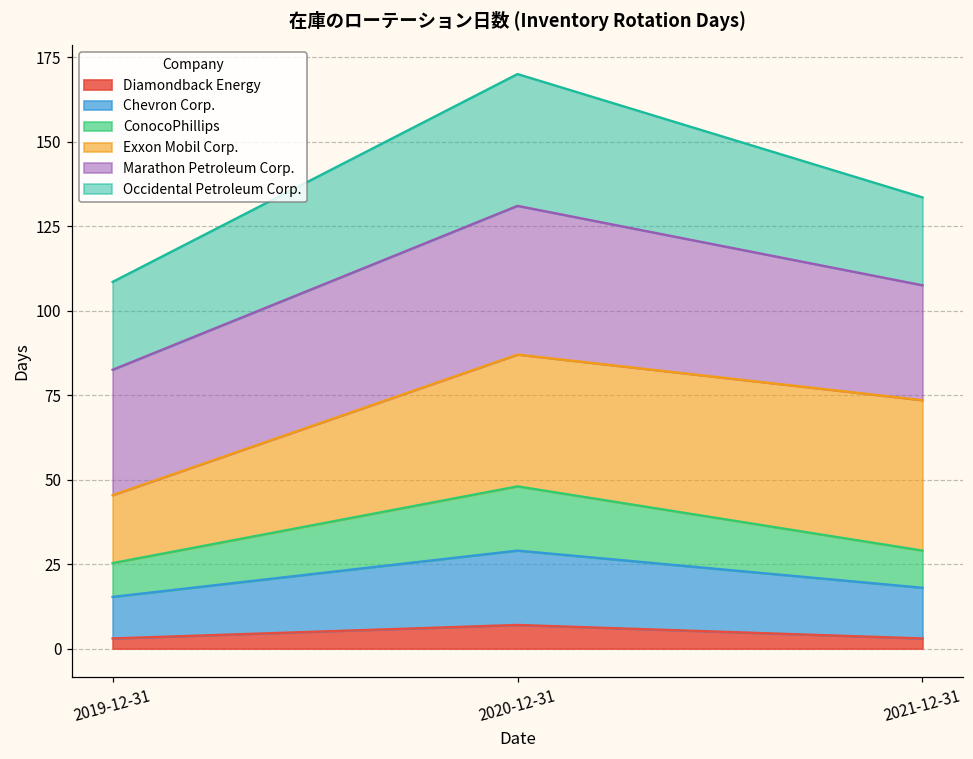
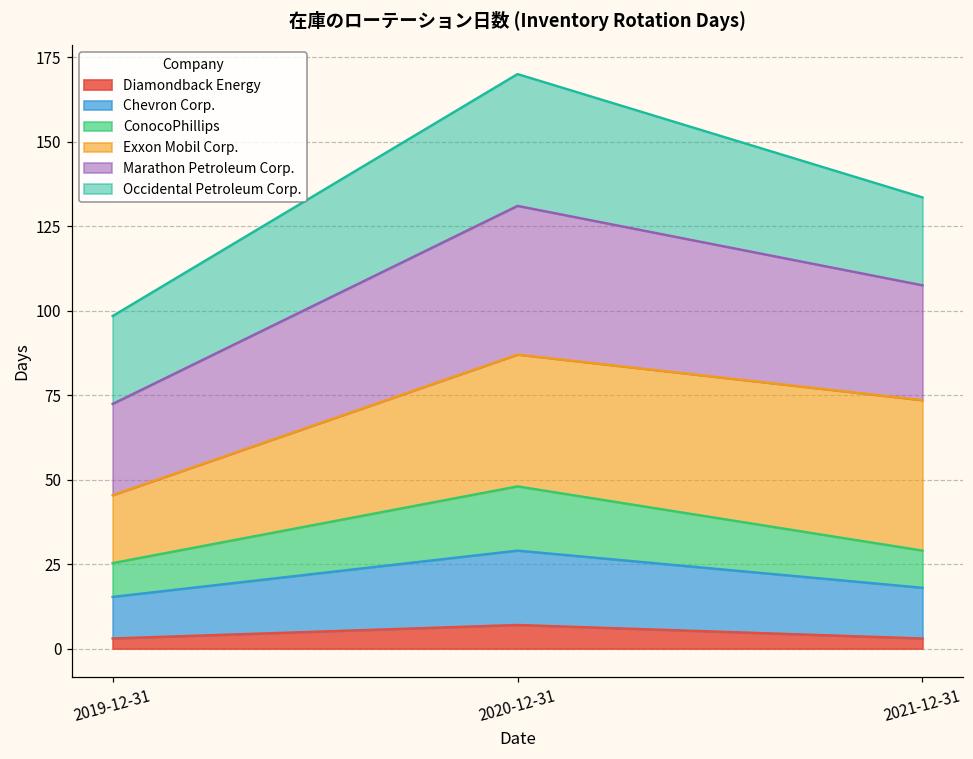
  {
    "Diamondback Energy": {
      "2019-12-31": 3,
      "2020-12-31": 7,
      "2021-12-31": 3
    },
    "Chevron Corp.": {
      "2019-12-31": 12,
      "2020-12-31": 22,
      "2021-12-31": 15
    },
    "Exxon Mobil Corp.": {
      "2019-12-31": 20,
      "2020-12-31": 39,
      "2021-12-31": 45
    },
    "Marathon Petroleum Corp.": {
-     "2019-12-31": 37,
+     "2019-12-31": 27,
      "2020-12-31": 44,
      "2021-12-31": 34
    }
  }
